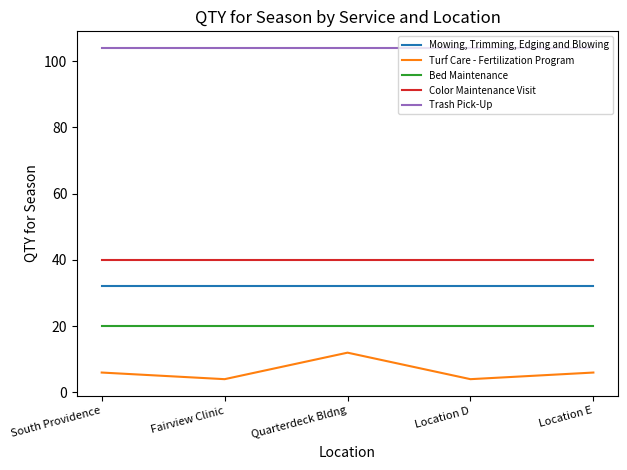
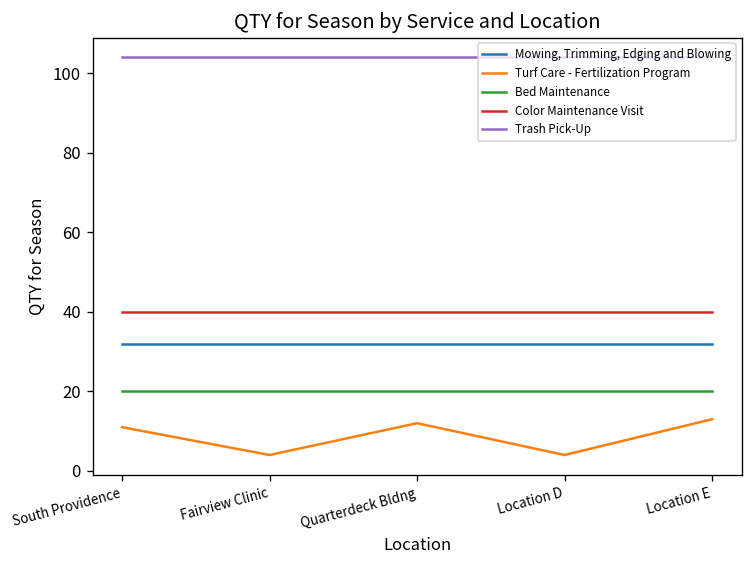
  {
    "Mowing, Trimming, Edging and Blowing": {
      "South Providence": 32,
      "Fairview Clinic": 32,
      "Quarterdeck Bldng": 32,
      "Location D": 32,
      "Location E": 32
    },
    "Turf Care - Fertilization Program": {
-     "South Providence": 6,
+     "South Providence": 11,
      "Fairview Clinic": 4,
      "Quarterdeck Bldng": 12,
      "Location D": 4,
-     "Location E": 6
+     "Location E": 13
    },
    "Bed Maintenance": {
      "South Providence": 20,
      "Fairview Clinic": 20,
      "Quarterdeck Bldng": 20,
      "Location D": 20,
      "Location E": 20
    },
    "Color Maintenance Visit": {
      "South Providence": 40,
      "Fairview Clinic": 40,
      "Quarterdeck Bldng": 40,
      "Location D": 40,
      "Location E": 40
    },
    "Trash Pick-Up": {
      "South Providence": 104,
      "Fairview Clinic": 104,
      "Quarterdeck Bldng": 104
    }
  }
